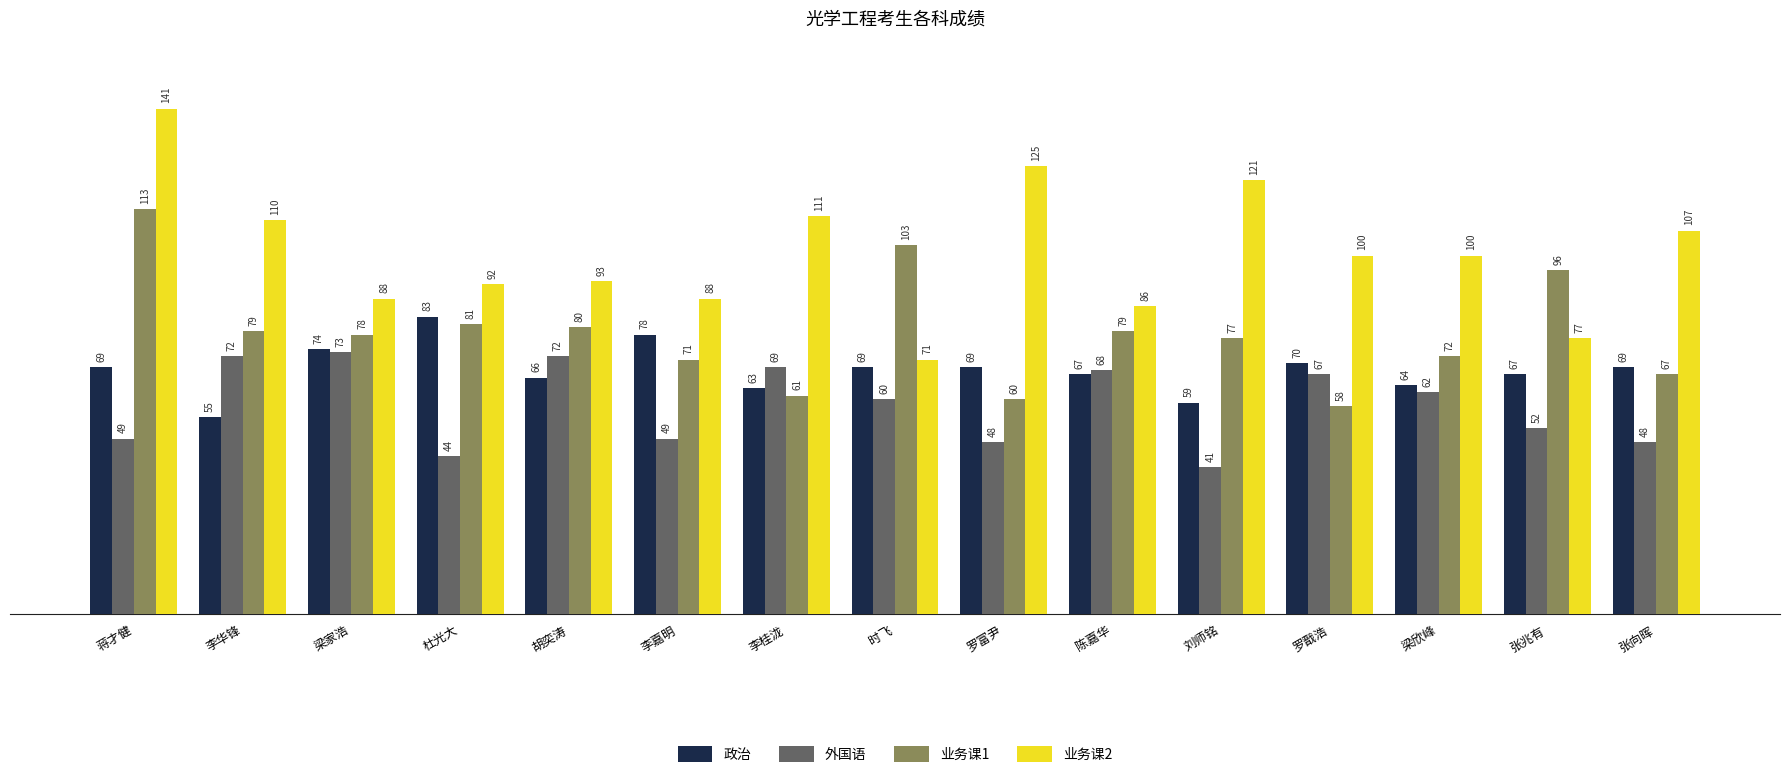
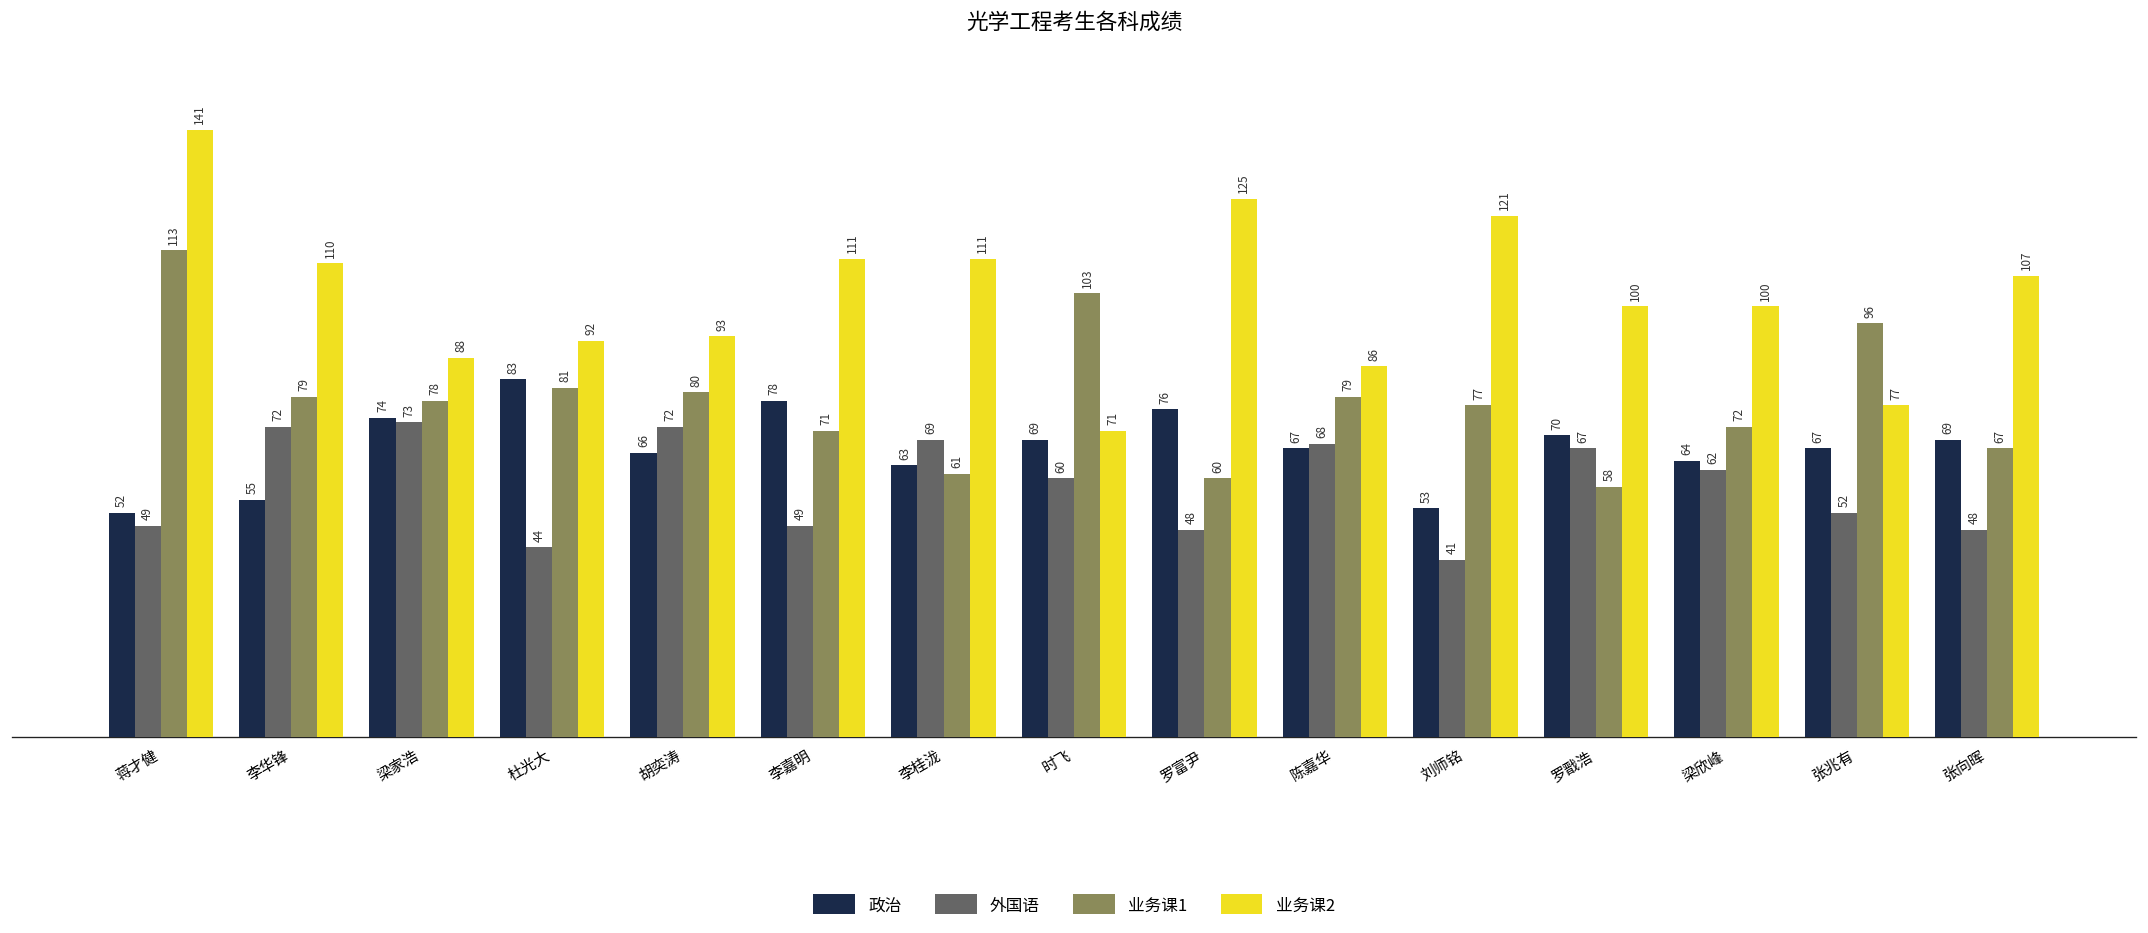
  {
    "政治": {
-     "蒋才健": 69,
+     "蒋才健": 52,
      "李华锋": 55,
      "梁家浩": 74,
      "杜光大": 83,
      "胡奕涛": 66,
      "李嘉明": 78,
      "李桂泷": 63,
      "时飞": 69,
-     "罗富尹": 69,
+     "罗富尹": 76,
      "陈嘉华": 67,
-     "刘师铭": 59,
+     "刘师铭": 53,
      "罗戬浩": 70,
      "梁欣峰": 64,
      "张兆有": 67,
      "张向晖": 69
    },
    "业务课2": {
      "蒋才健": 141,
      "李华锋": 110,
      "梁家浩": 88,
      "杜光大": 92,
      "胡奕涛": 93,
-     "李嘉明": 88,
+     "李嘉明": 111,
      "李桂泷": 111,
      "时飞": 71,
      "罗富尹": 125,
      "陈嘉华": 86,
      "刘师铭": 121,
      "罗戬浩": 100,
      "梁欣峰": 100,
      "张兆有": 77,
      "张向晖": 107
    }
  }
